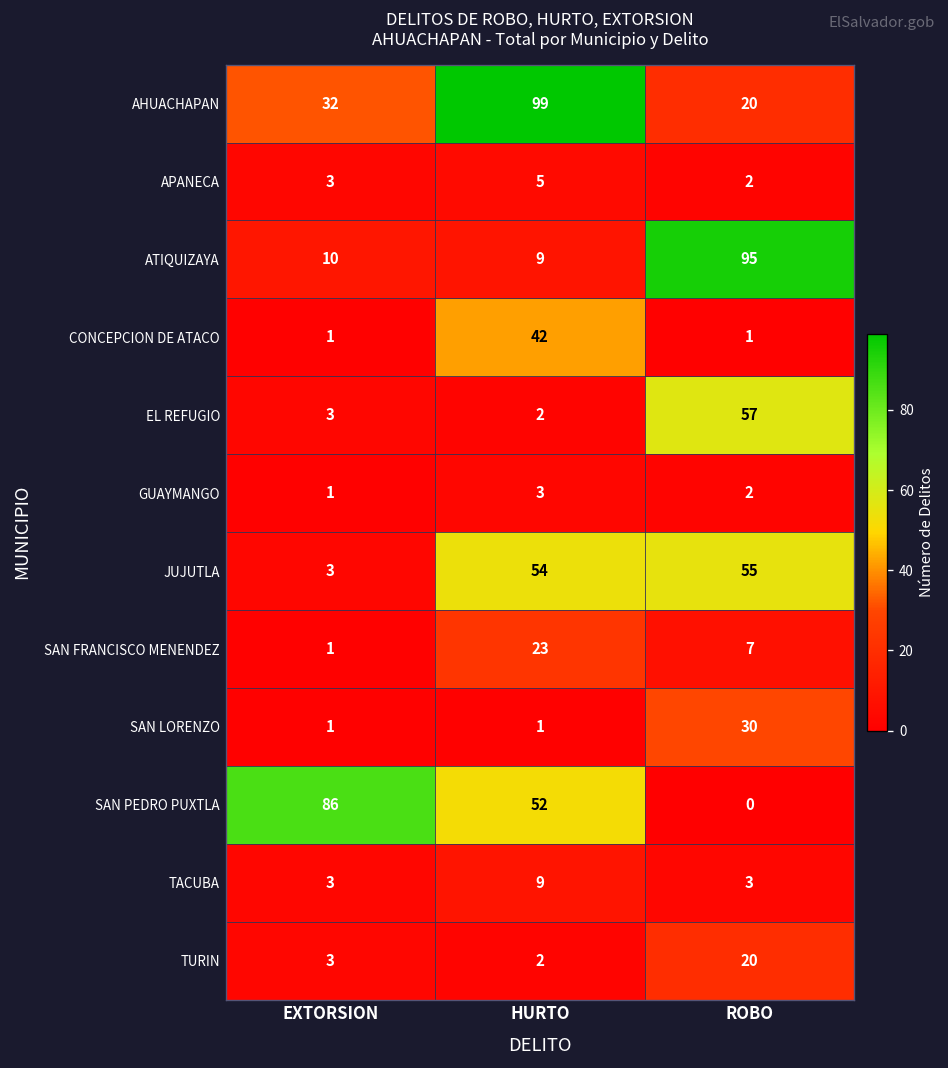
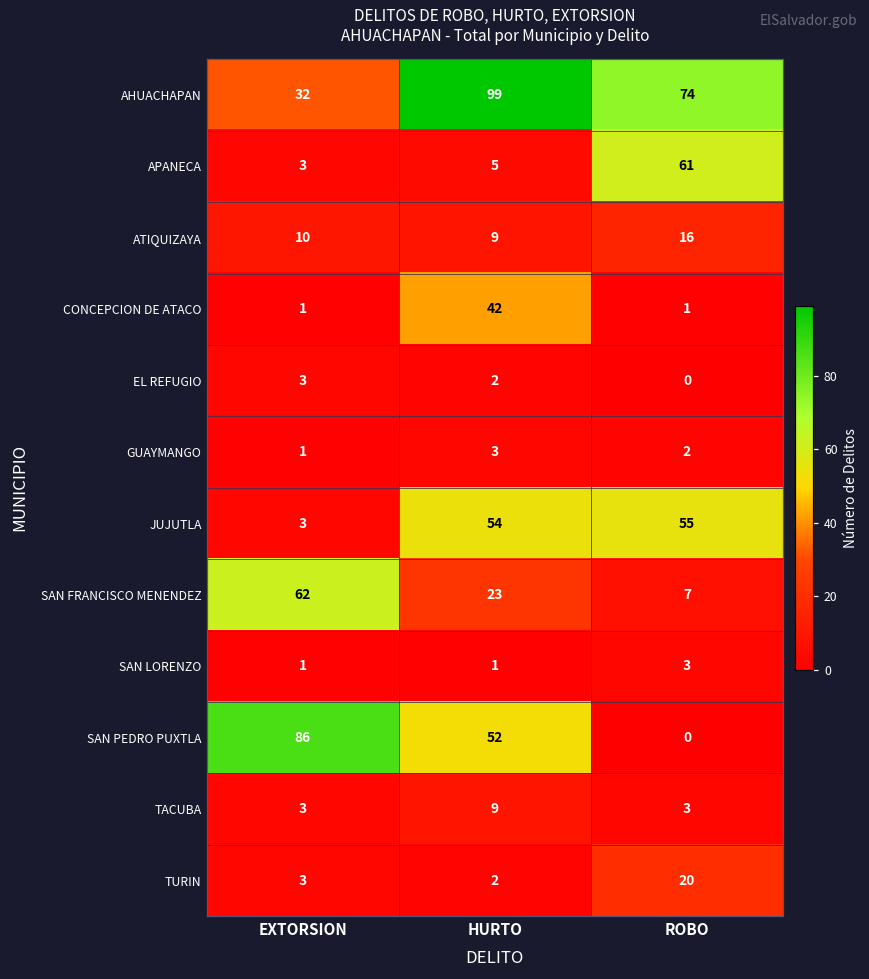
  {
    "AHUACHAPAN": {
      "EXTORSION": 32,
      "HURTO": 99,
-     "ROBO": 20
+     "ROBO": 74
    },
    "APANECA": {
      "EXTORSION": 3,
      "HURTO": 5,
-     "ROBO": 2
+     "ROBO": 61
    },
    "ATIQUIZAYA": {
      "EXTORSION": 10,
      "HURTO": 9,
-     "ROBO": 95
+     "ROBO": 16
    },
    "CONCEPCION DE ATACO": {
      "EXTORSION": 1,
      "HURTO": 42,
      "ROBO": 1
    },
    "EL REFUGIO": {
      "EXTORSION": 3,
      "HURTO": 2,
-     "ROBO": 57
+     "ROBO": 0
    },
    "GUAYMANGO": {
      "EXTORSION": 1,
      "HURTO": 3,
      "ROBO": 2
    },
    "JUJUTLA": {
      "EXTORSION": 3,
      "HURTO": 54,
      "ROBO": 55
    },
    "SAN FRANCISCO MENENDEZ": {
-     "EXTORSION": 1,
+     "EXTORSION": 62,
      "HURTO": 23,
      "ROBO": 7
    },
    "SAN LORENZO": {
      "EXTORSION": 1,
      "HURTO": 1,
-     "ROBO": 30
+     "ROBO": 3
    },
    "SAN PEDRO PUXTLA": {
      "EXTORSION": 86,
      "HURTO": 52,
      "ROBO": 0
    },
    "TACUBA": {
      "EXTORSION": 3,
      "HURTO": 9,
      "ROBO": 3
    },
    "TURIN": {
      "EXTORSION": 3,
      "HURTO": 2,
      "ROBO": 20
    }
  }
